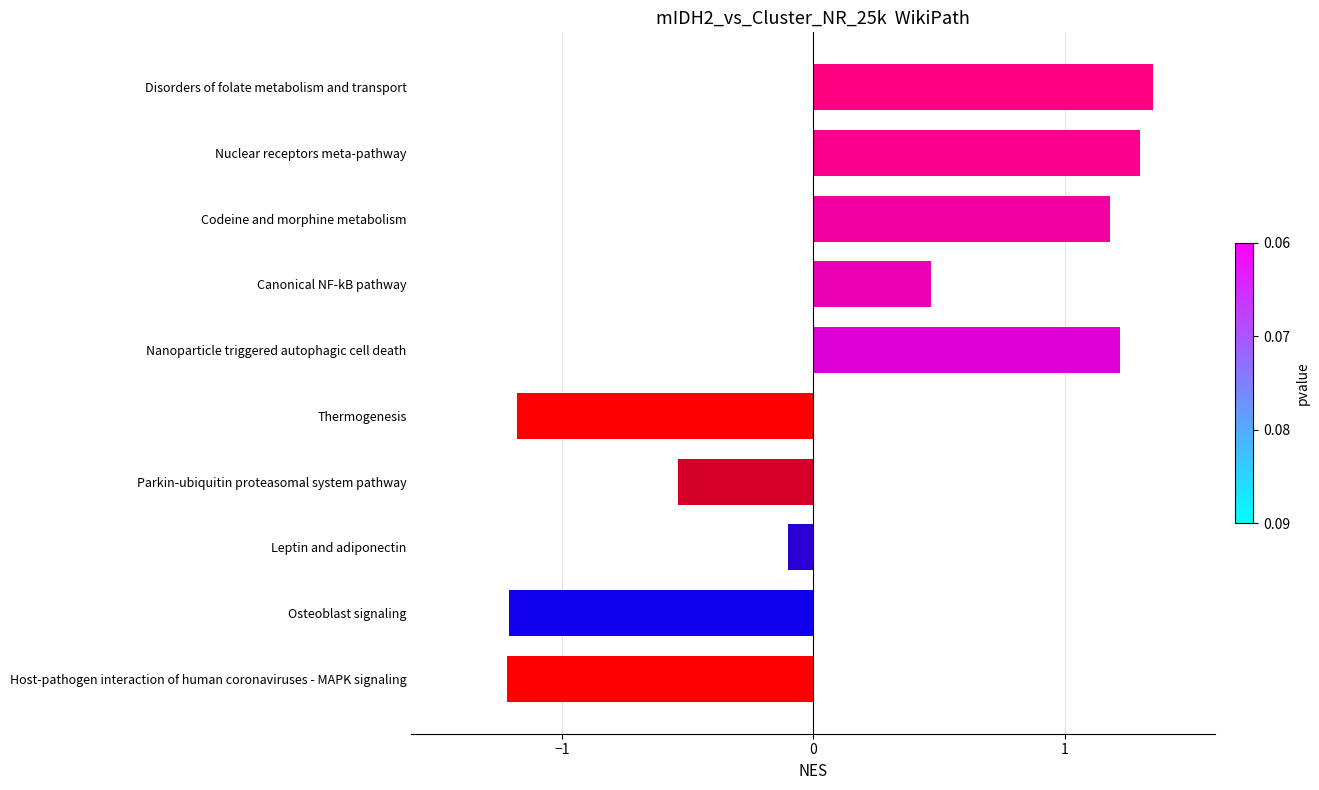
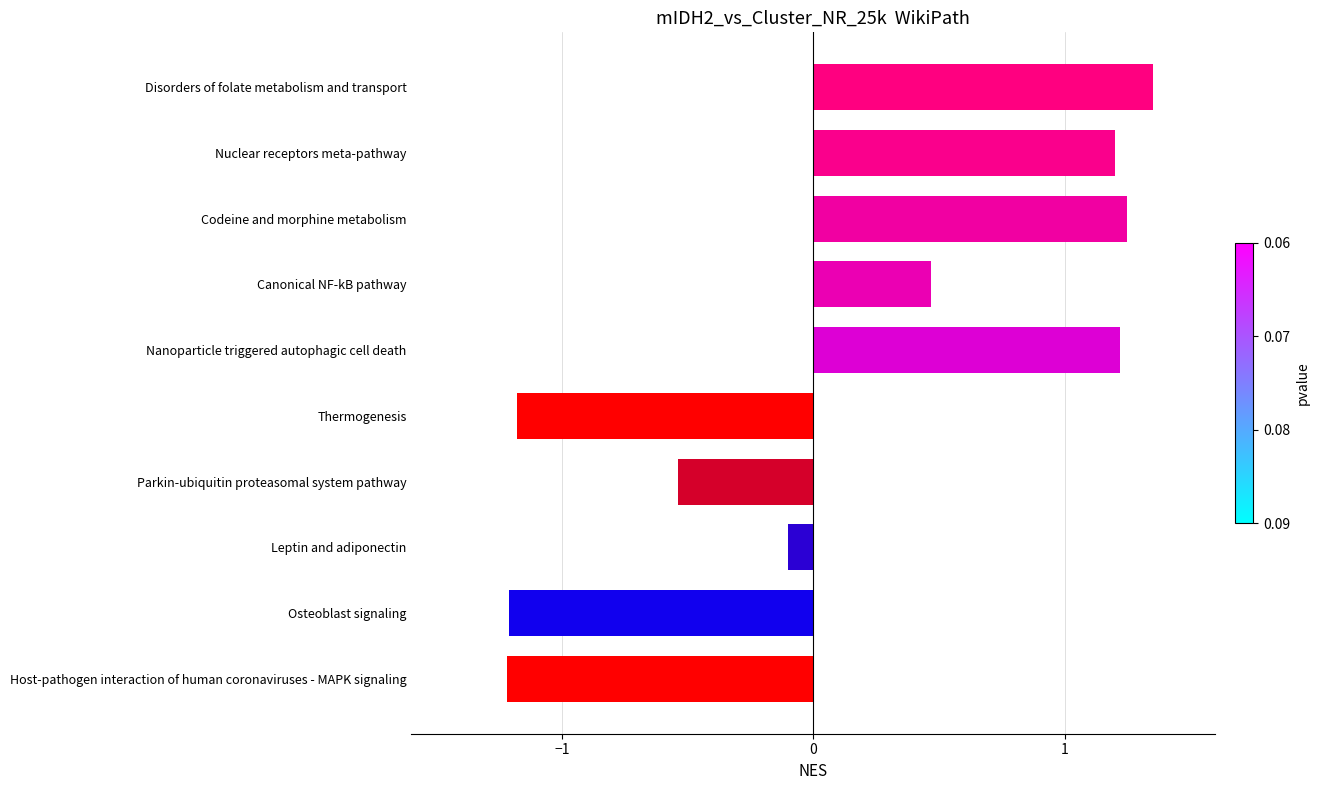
  {
    "Disorders of folate metabolism and transport": 1.35,
-   "Nuclear receptors meta-pathway": 1.3,
-   "Codeine and morphine metabolism": 1.18,
+   "Nuclear receptors meta-pathway": 1.2,
+   "Codeine and morphine metabolism": 1.25,
    "Canonical NF-kB pathway": 0.47,
    "Nanoparticle triggered autophagic cell death": 1.22,
    "Thermogenesis": -1.18,
    "Parkin-ubiquitin proteasomal system pathway": -0.54,
    "Leptin and adiponectin": -0.10,
    "Osteoblast signaling": -1.21,
    "Host-pathogen interaction of human coronaviruses - MAPK signaling": -1.22
  }
